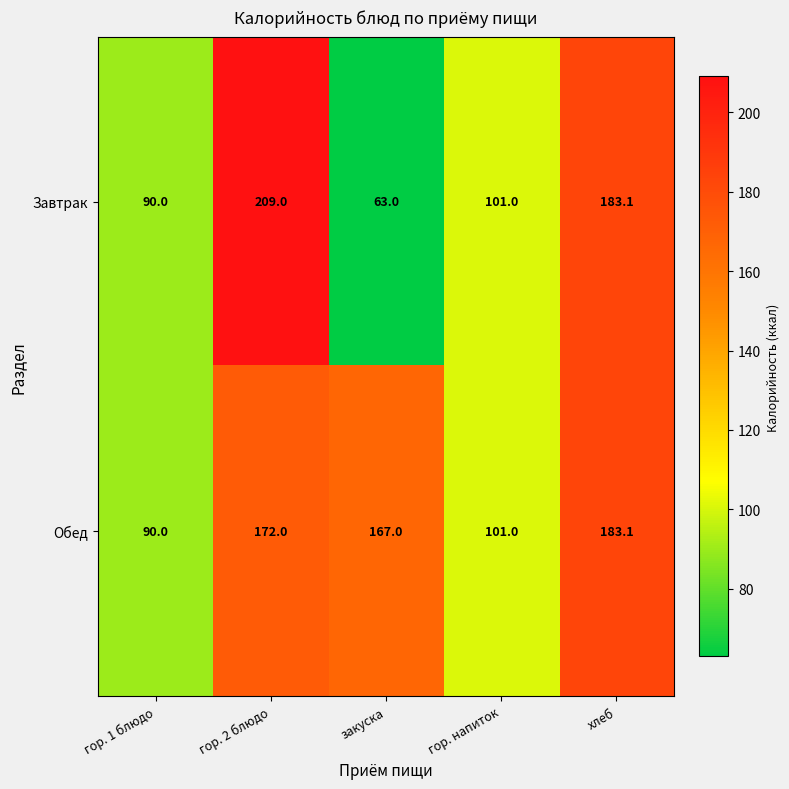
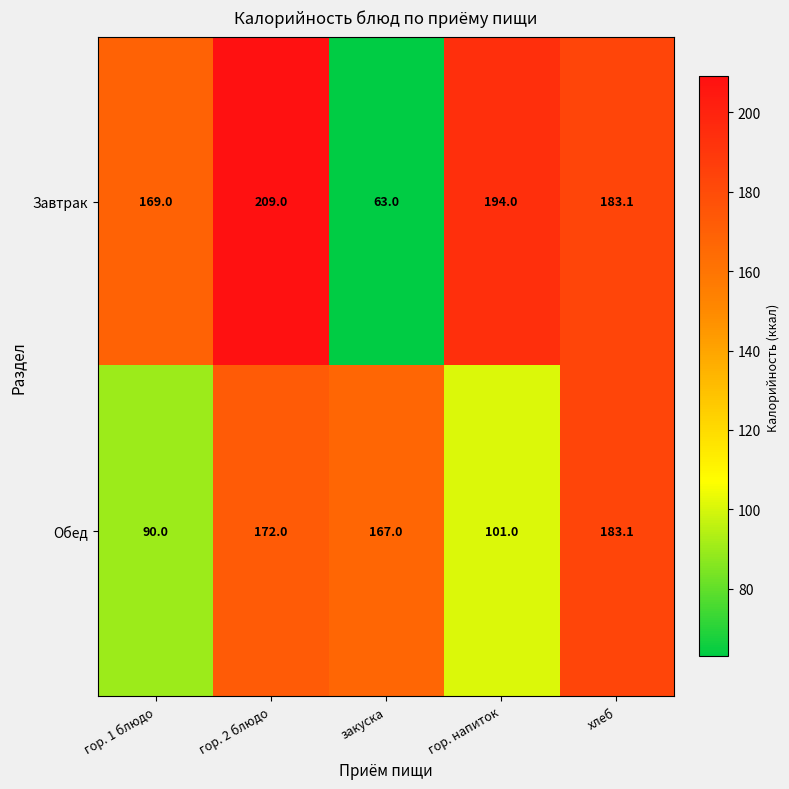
  {
    "Завтрак": {
-     "гор. 1 блюдо": 90.0,
+     "гор. 1 блюдо": 169.0,
      "гор. 2 блюдо": 209.0,
      "закуска": 63.0,
-     "гор. напиток": 101.0,
+     "гор. напиток": 194.0,
      "хлеб": 183.1
    },
    "Обед": {
      "гор. 1 блюдо": 90.0,
      "гор. 2 блюдо": 172.0,
      "закуска": 167.0,
      "гор. напиток": 101.0,
      "хлеб": 183.1
    }
  }
